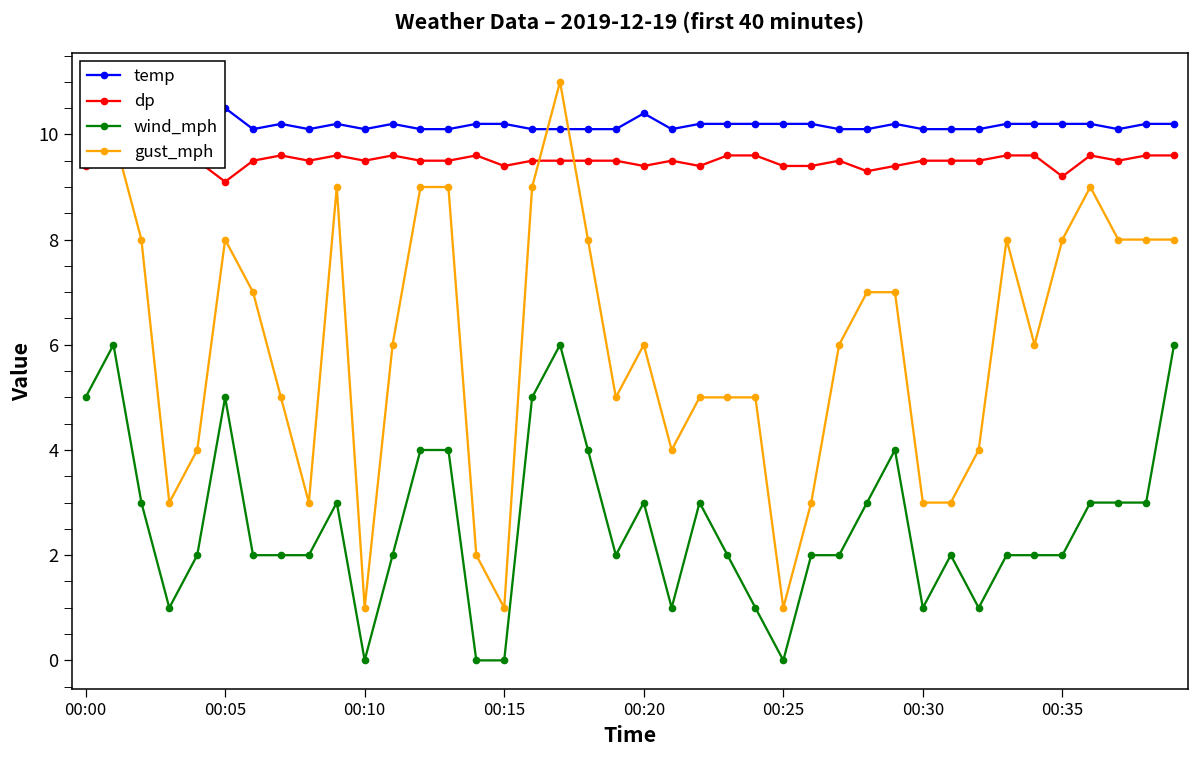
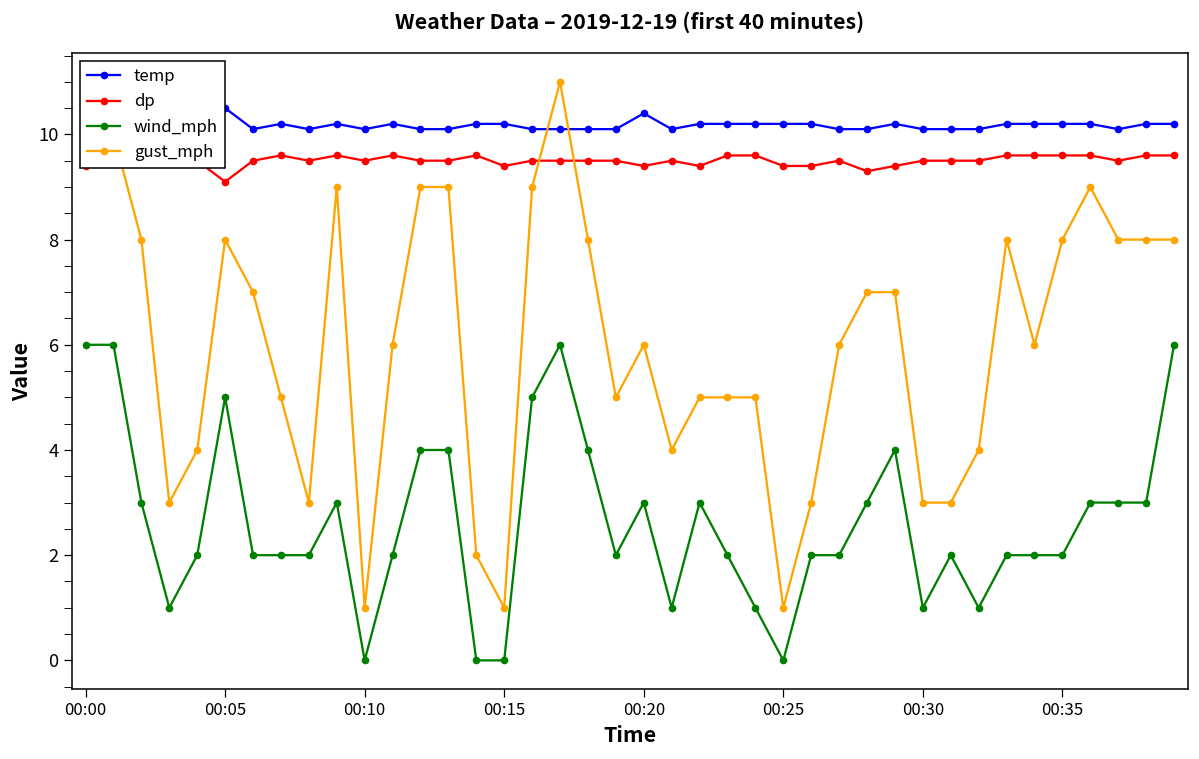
  {
    "temp": {
      "00:05": 10.5,
      "00:10": 10.1,
      "00:15": 10.2,
      "00:20": 10.4,
      "00:25": 10.2,
      "00:30": 10.1,
      "00:35": 10.2
    },
    "dp": {
      "00:05": 9.1,
      "00:10": 9.5,
      "00:15": 9.4,
      "00:20": 9.4,
      "00:25": 9.4,
      "00:30": 9.5,
-     "00:35": 9.2
+     "00:35": 9.6
    },
    "wind_mph": {
-     "00:00": 5,
+     "00:00": 6,
      "00:05": 5,
      "00:10": 0,
      "00:15": 0,
      "00:20": 3,
      "00:25": 0,
      "00:30": 1,
      "00:35": 2
    },
    "gust_mph": {
      "00:05": 8.0,
      "00:10": 1.0,
      "00:15": 1.0,
      "00:20": 6.0,
      "00:25": 1.0,
      "00:30": 3.0,
      "00:35": 8.0
    }
  }
